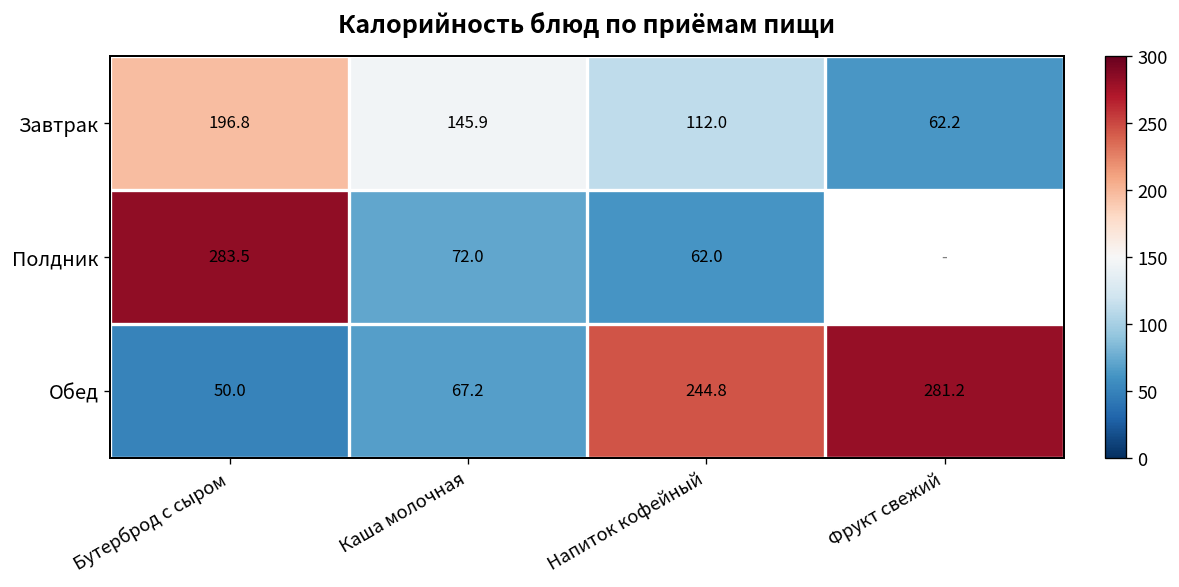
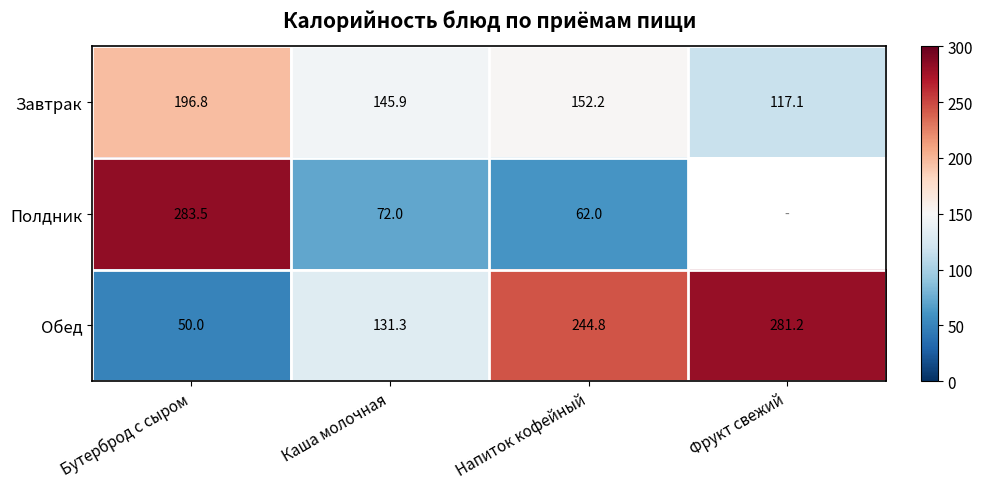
  {
    "Завтрак": {
      "Бутерброд с сыром": 196.8,
      "Каша молочная": 145.9,
-     "Напиток кофейный": 112.0,
-     "Фрукт свежий": 62.2
+     "Напиток кофейный": 152.2,
+     "Фрукт свежий": 117.1
    },
    "Полдник": {
      "Бутерброд с сыром": 283.5,
      "Каша молочная": 72.0,
      "Напиток кофейный": 62.0
    },
    "Обед": {
      "Бутерброд с сыром": 50.0,
-     "Каша молочная": 67.2,
+     "Каша молочная": 131.3,
      "Напиток кофейный": 244.8,
      "Фрукт свежий": 281.2
    }
  }
